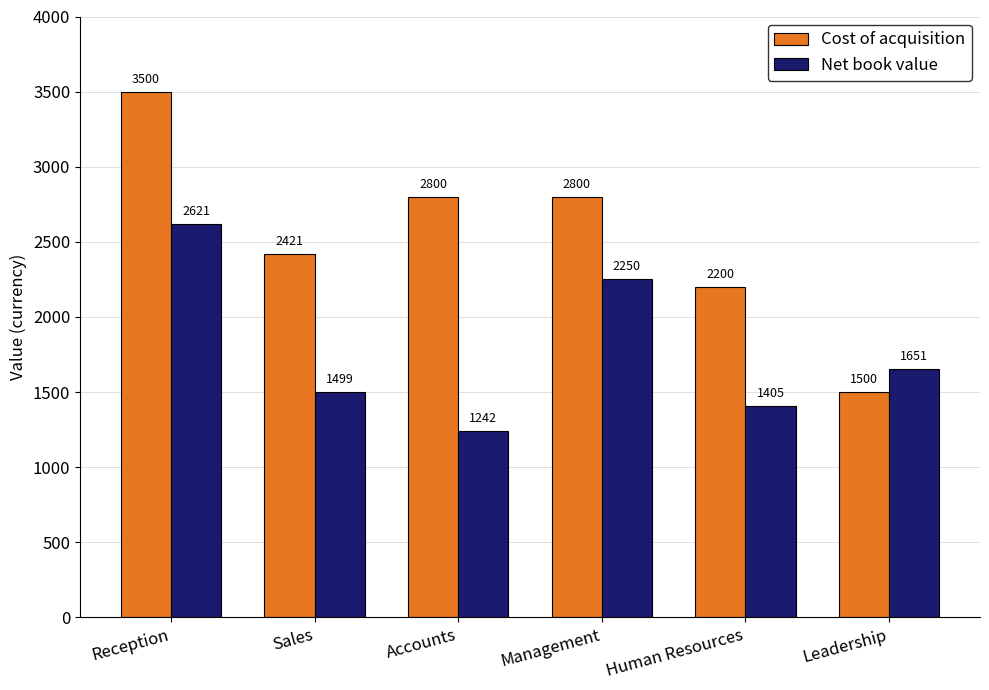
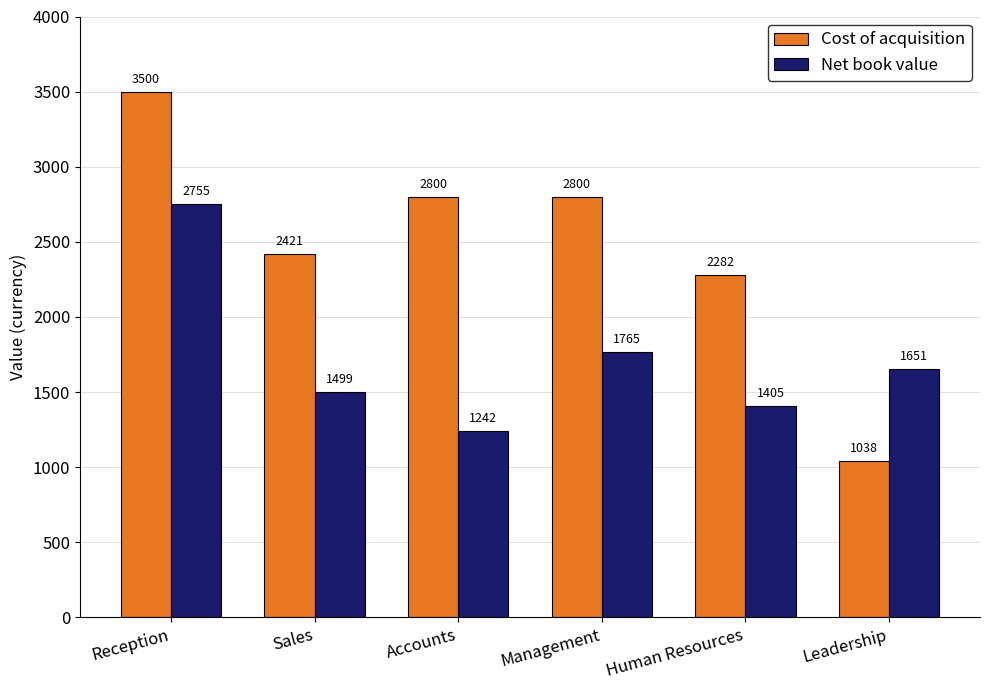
  {
    "Cost of acquisition": {
      "Reception": 3500,
      "Sales": 2421,
      "Accounts": 2800,
      "Management": 2800,
-     "Human Resources": 2200,
-     "Leadership": 1500
+     "Human Resources": 2282,
+     "Leadership": 1038
    },
    "Net book value": {
-     "Reception": 2621,
+     "Reception": 2755,
      "Sales": 1499,
      "Accounts": 1242,
-     "Management": 2250,
+     "Management": 1765,
      "Human Resources": 1405,
      "Leadership": 1651
    }
  }
